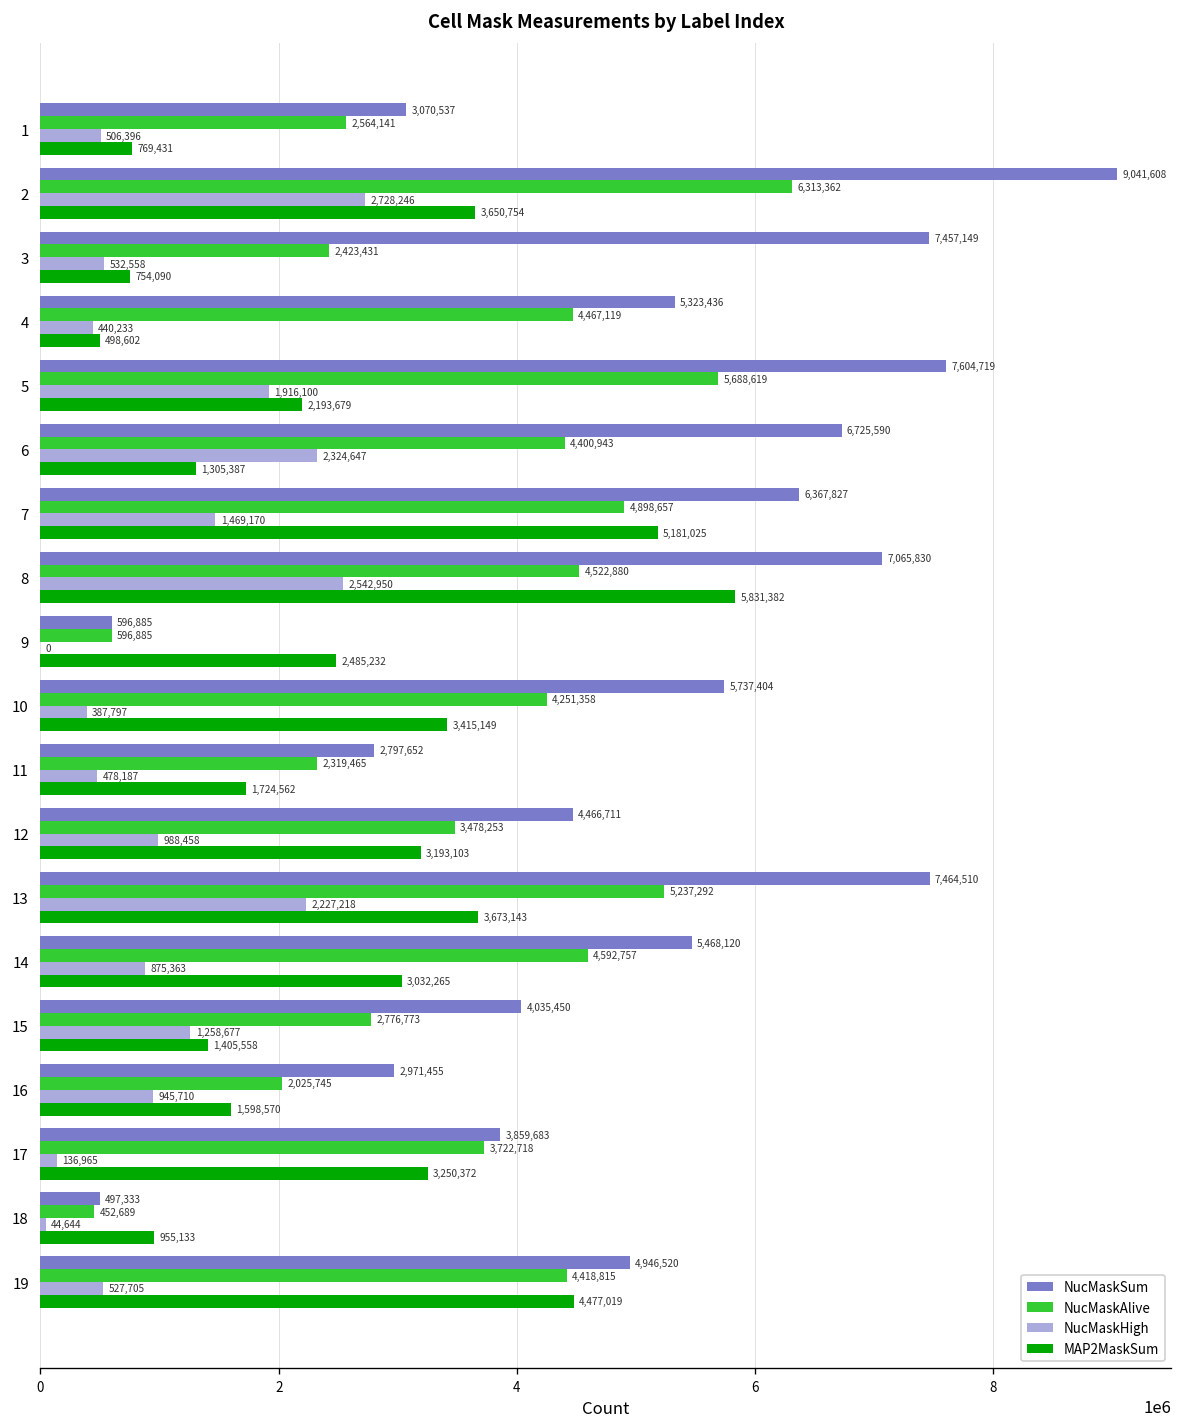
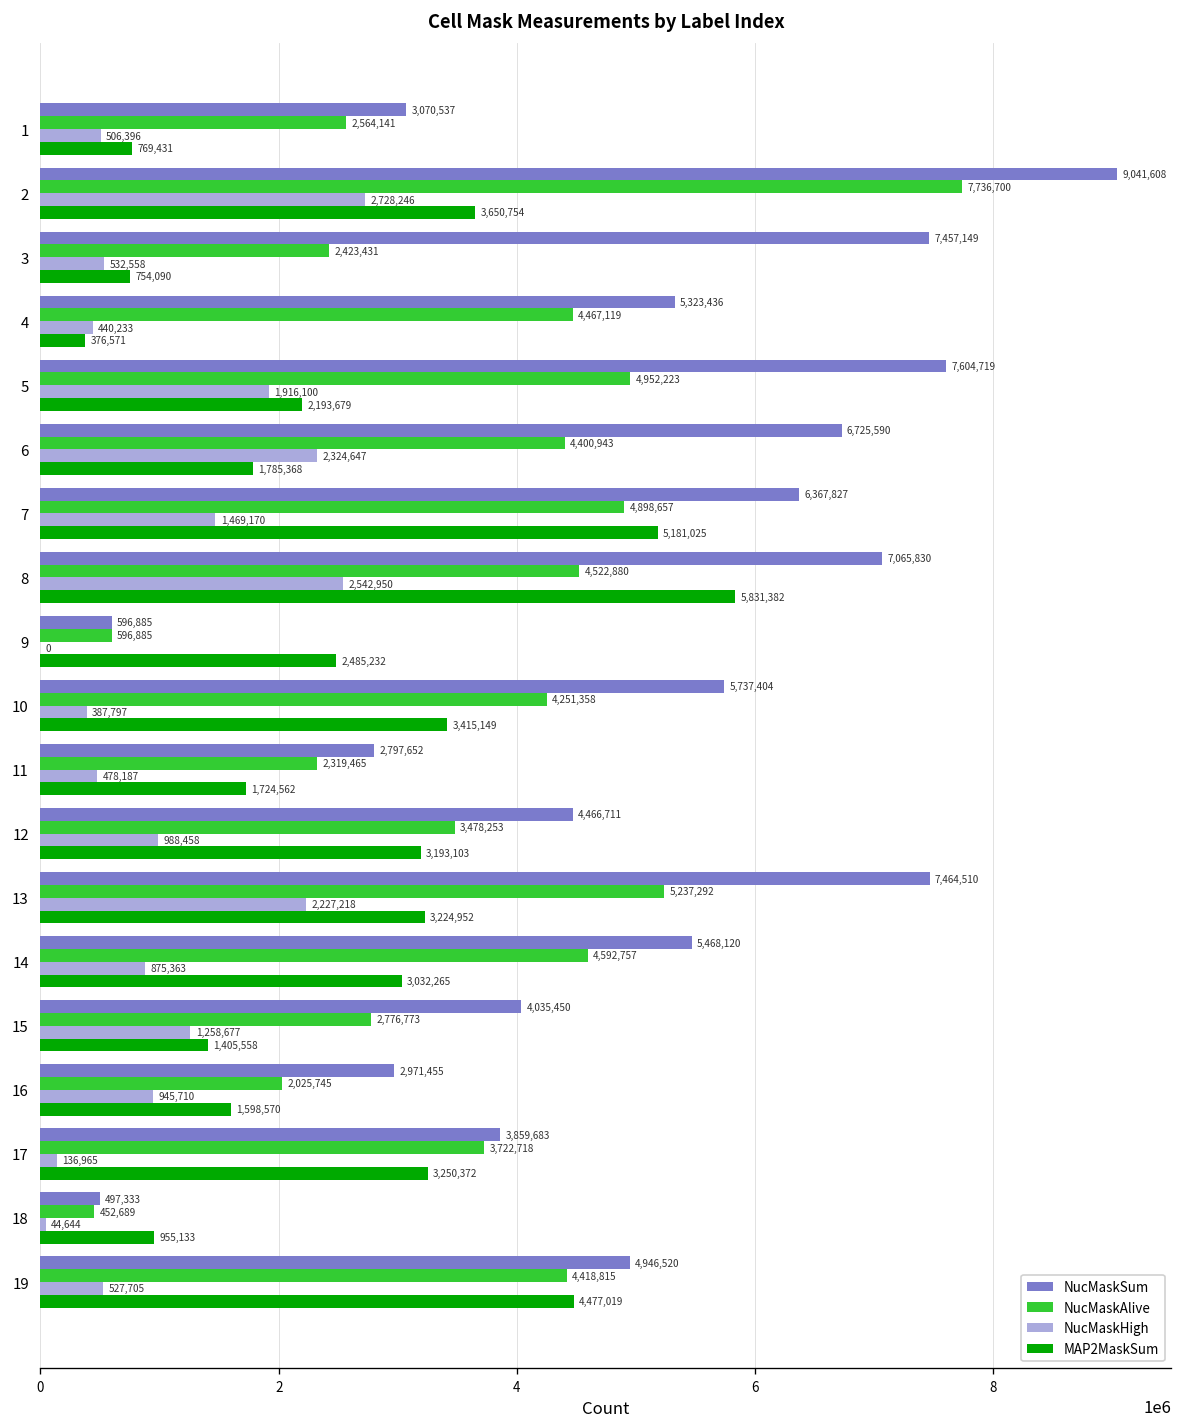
  {
    "NucMaskSum": {
      "1": "3,070,537",
      "2": "9,041,608",
      "3": "7,457,149",
      "4": "5,323,436",
      "5": "7,604,719",
      "6": "6,725,590",
      "7": "6,367,827",
      "8": "7,065,830",
      "9": "596,885",
      "10": "5,737,404",
      "11": "2,797,652",
      "12": "4,466,711",
      "13": "7,464,510",
      "14": "5,468,120",
      "15": "4,035,450",
      "16": "2,971,455",
      "17": "3,859,683",
      "18": "497,333",
      "19": "4,946,520"
    },
    "NucMaskAlive": {
      "1": "2,564,141",
-     "2": "6,313,362",
+     "2": "7,736,700",
      "3": "2,423,431",
      "4": "4,467,119",
-     "5": "5,688,619",
+     "5": "4,952,223",
      "6": "4,400,943",
      "7": "4,898,657",
      "8": "4,522,880",
      "9": "596,885",
      "10": "4,251,358",
      "11": "2,319,465",
      "12": "3,478,253",
      "13": "5,237,292",
      "14": "4,592,757",
      "15": "2,776,773",
      "16": "2,025,745",
      "17": "3,722,718",
      "18": "452,689",
      "19": "4,418,815"
    },
    "NucMaskHigh": {
      "1": "506,396",
      "2": "2,728,246",
      "3": "532,558",
      "4": "440,233",
      "5": "1,916,100",
      "6": "2,324,647",
      "7": "1,469,170",
      "8": "2,542,950",
      "9": "0",
      "10": "387,797",
      "11": "478,187",
      "12": "988,458",
      "13": "2,227,218",
      "14": "875,363",
      "15": "1,258,677",
      "16": "945,710",
      "17": "136,965",
      "18": "44,644",
      "19": "527,705"
    },
    "MAP2MaskSum": {
      "1": "769,431",
      "2": "3,650,754",
      "3": "754,090",
-     "4": "498,602",
+     "4": "376,571",
      "5": "2,193,679",
-     "6": "1,305,387",
+     "6": "1,785,368",
      "7": "5,181,025",
      "8": "5,831,382",
      "9": "2,485,232",
      "10": "3,415,149",
      "11": "1,724,562",
      "12": "3,193,103",
-     "13": "3,673,143",
+     "13": "3,224,952",
      "14": "3,032,265",
      "15": "1,405,558",
      "16": "1,598,570",
      "17": "3,250,372",
      "18": "955,133",
      "19": "4,477,019"
    }
  }
